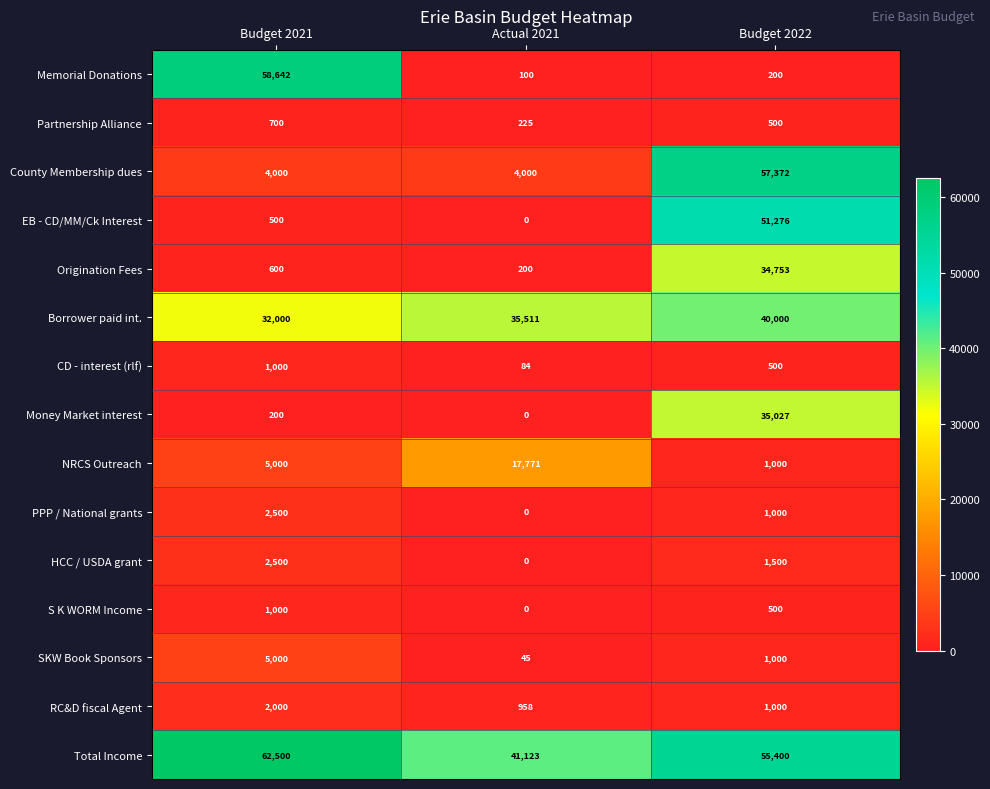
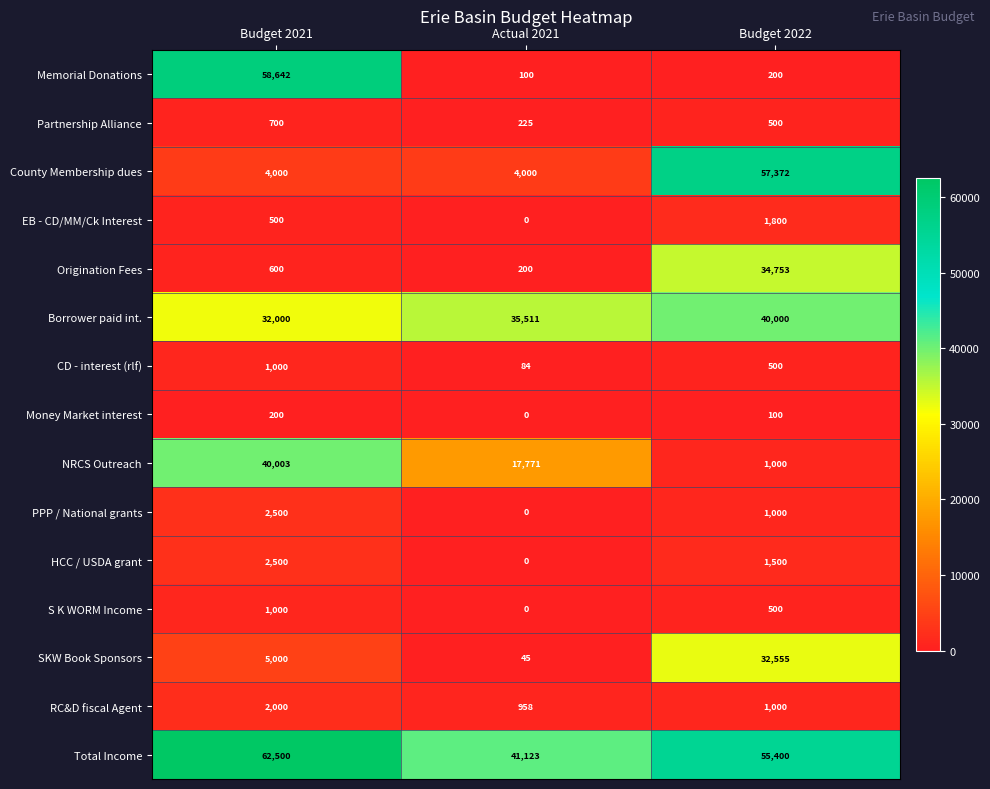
  {
    "Memorial Donations": {
      "Budget 2021": "58,642",
      "Actual 2021": "100",
      "Budget 2022": "200"
    },
    "Partnership Alliance": {
      "Budget 2021": "700",
      "Actual 2021": "225",
      "Budget 2022": "500"
    },
    "County Membership dues": {
      "Budget 2021": "4,000",
      "Actual 2021": "4,000",
      "Budget 2022": "57,372"
    },
    "EB - CD/MM/Ck Interest": {
      "Budget 2021": "500",
      "Actual 2021": "0",
-     "Budget 2022": "51,276"
+     "Budget 2022": "1,800"
    },
    "Origination Fees": {
      "Budget 2021": "600",
      "Actual 2021": "200",
      "Budget 2022": "34,753"
    },
    "Borrower paid int.": {
      "Budget 2021": "32,000",
      "Actual 2021": "35,511",
      "Budget 2022": "40,000"
    },
    "CD - interest (rlf)": {
      "Budget 2021": "1,000",
      "Actual 2021": "84",
      "Budget 2022": "500"
    },
    "Money Market interest": {
      "Budget 2021": "200",
      "Actual 2021": "0",
-     "Budget 2022": "35,027"
+     "Budget 2022": "100"
    },
    "NRCS Outreach": {
-     "Budget 2021": "5,000",
+     "Budget 2021": "40,003",
      "Actual 2021": "17,771",
      "Budget 2022": "1,000"
    },
    "PPP / National grants": {
      "Budget 2021": "2,500",
      "Actual 2021": "0",
      "Budget 2022": "1,000"
    },
    "HCC / USDA grant": {
      "Budget 2021": "2,500",
      "Actual 2021": "0",
      "Budget 2022": "1,500"
    },
    "S K WORM Income": {
      "Budget 2021": "1,000",
      "Actual 2021": "0",
      "Budget 2022": "500"
    },
    "SKW Book Sponsors": {
      "Budget 2021": "5,000",
      "Actual 2021": "45",
-     "Budget 2022": "1,000"
+     "Budget 2022": "32,555"
    },
    "RC&D fiscal Agent": {
      "Budget 2021": "2,000",
      "Actual 2021": "958",
      "Budget 2022": "1,000"
    },
    "Total Income": {
      "Budget 2021": "62,500",
      "Actual 2021": "41,123",
      "Budget 2022": "55,400"
    }
  }
